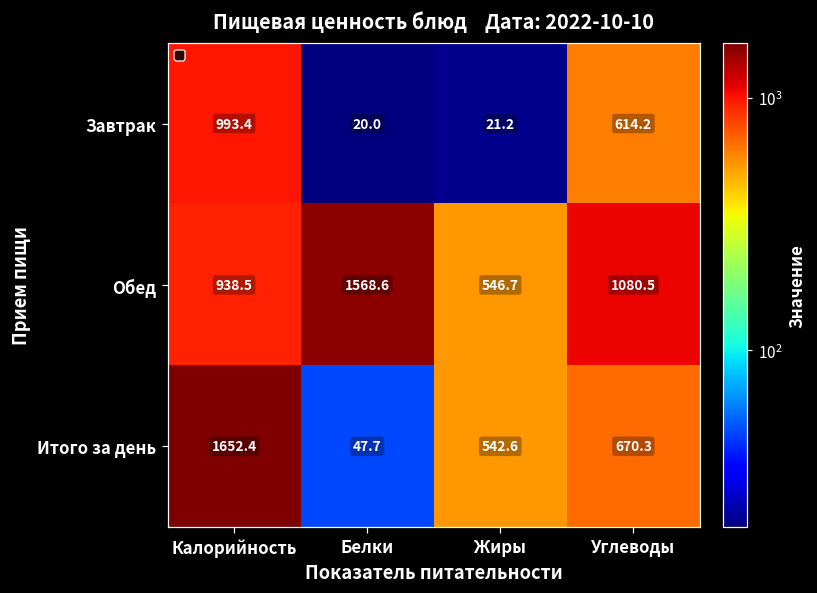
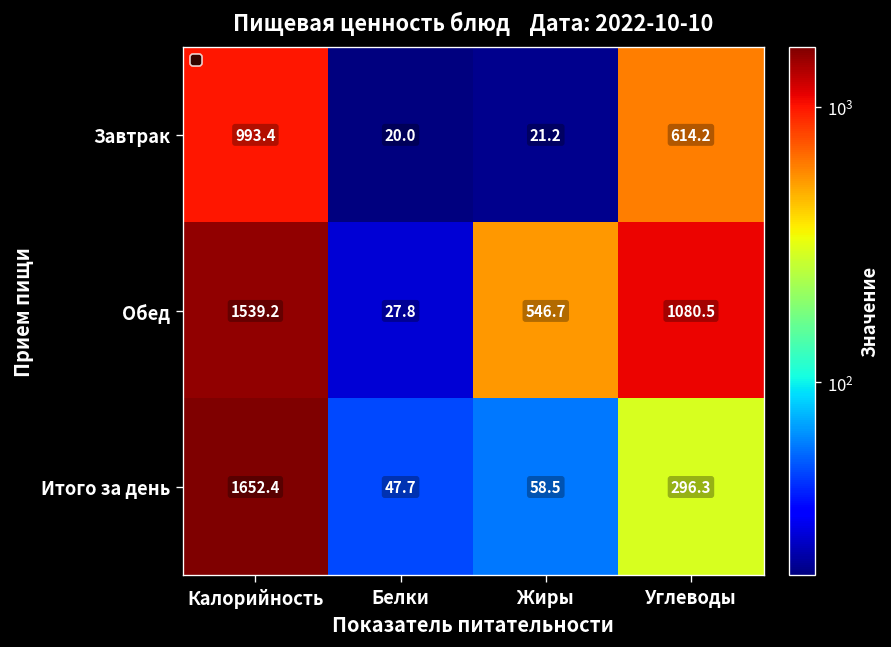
  {
    "Обед": {
-     "Калорийность": 938.5,
-     "Белки": 1568.6
+     "Калорийность": 1539.2,
+     "Белки": 27.8
    },
    "Итого за день": {
-     "Жиры": 542.6,
-     "Углеводы": 670.3
+     "Жиры": 58.5,
+     "Углеводы": 296.3
    }
  }
